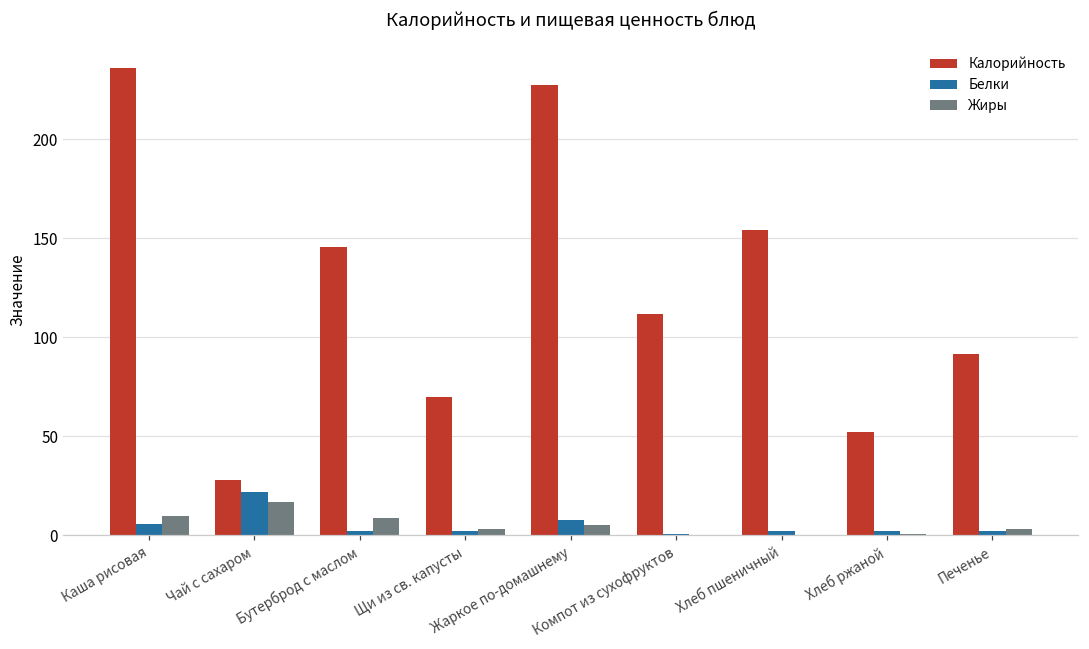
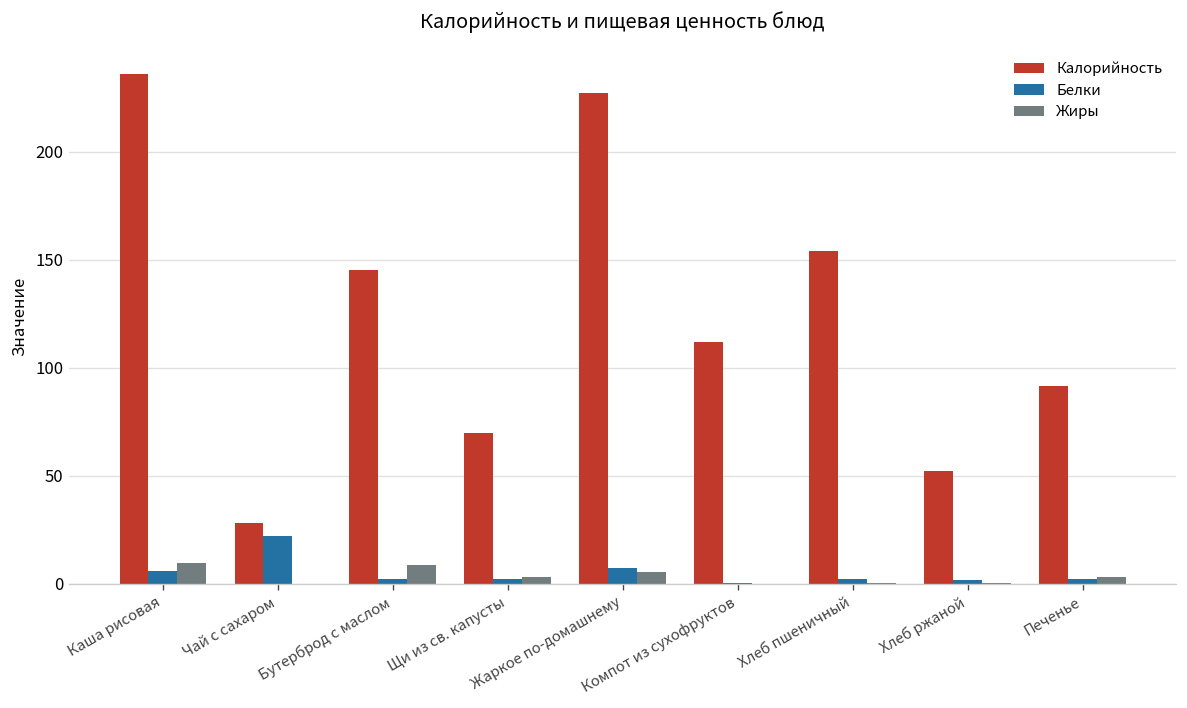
  {
    "Калорийность": {
      "Каша рисовая": 236,
      "Чай с сахаром": 28,
      "Бутерброд с маслом": 146,
      "Щи из св. капусты": 70,
      "Жаркое по-домашнему": 227,
      "Компот из сухофруктов": 112,
      "Хлеб пшеничный": 154,
      "Хлеб ржаной": 52,
      "Печенье": 91
    },
    "Белки": {
      "Каша рисовая": 6,
      "Чай с сахаром": 22,
      "Бутерброд с маслом": 2,
      "Щи из св. капусты": 2,
      "Жаркое по-домашнему": 8,
      "Хлеб пшеничный": 2,
      "Хлеб ржаной": 2,
      "Печенье": 2
    },
    "Жиры": {
      "Каша рисовая": 9,
-     "Чай с сахаром": 17,
+     "Чай с сахаром": 0,
      "Бутерброд с маслом": 9,
      "Щи из св. капусты": 3,
      "Жаркое по-домашнему": 5,
      "Компот из сухофруктов": 0,
      "Печенье": 3
    }
  }
